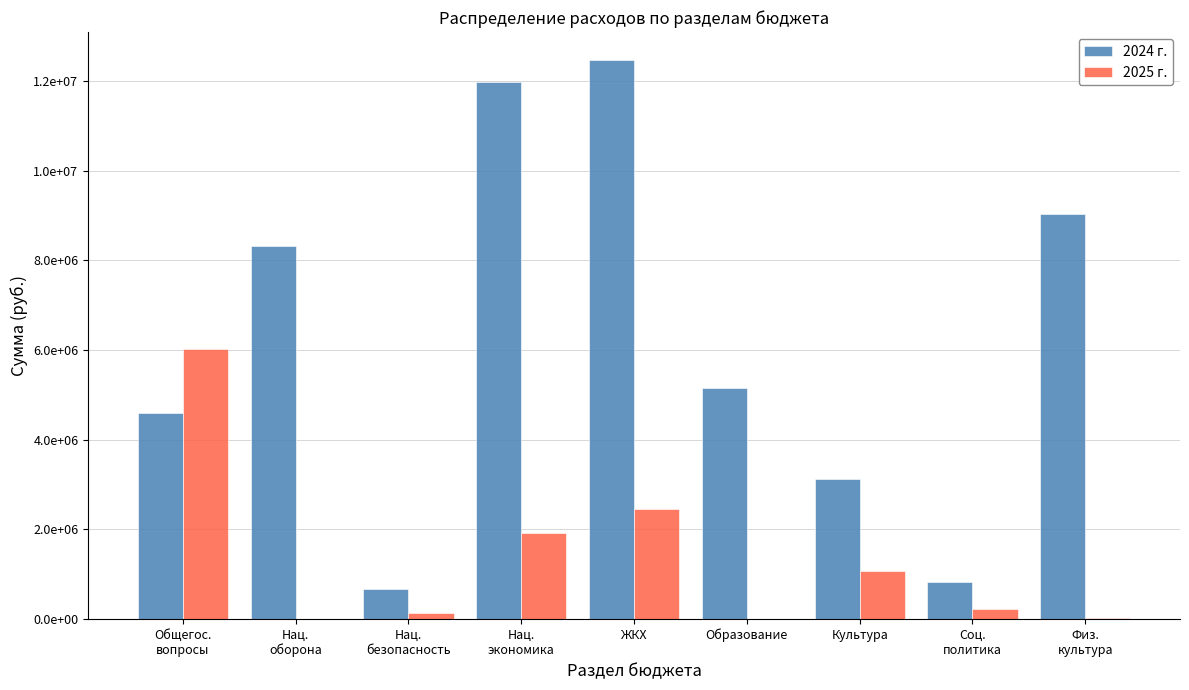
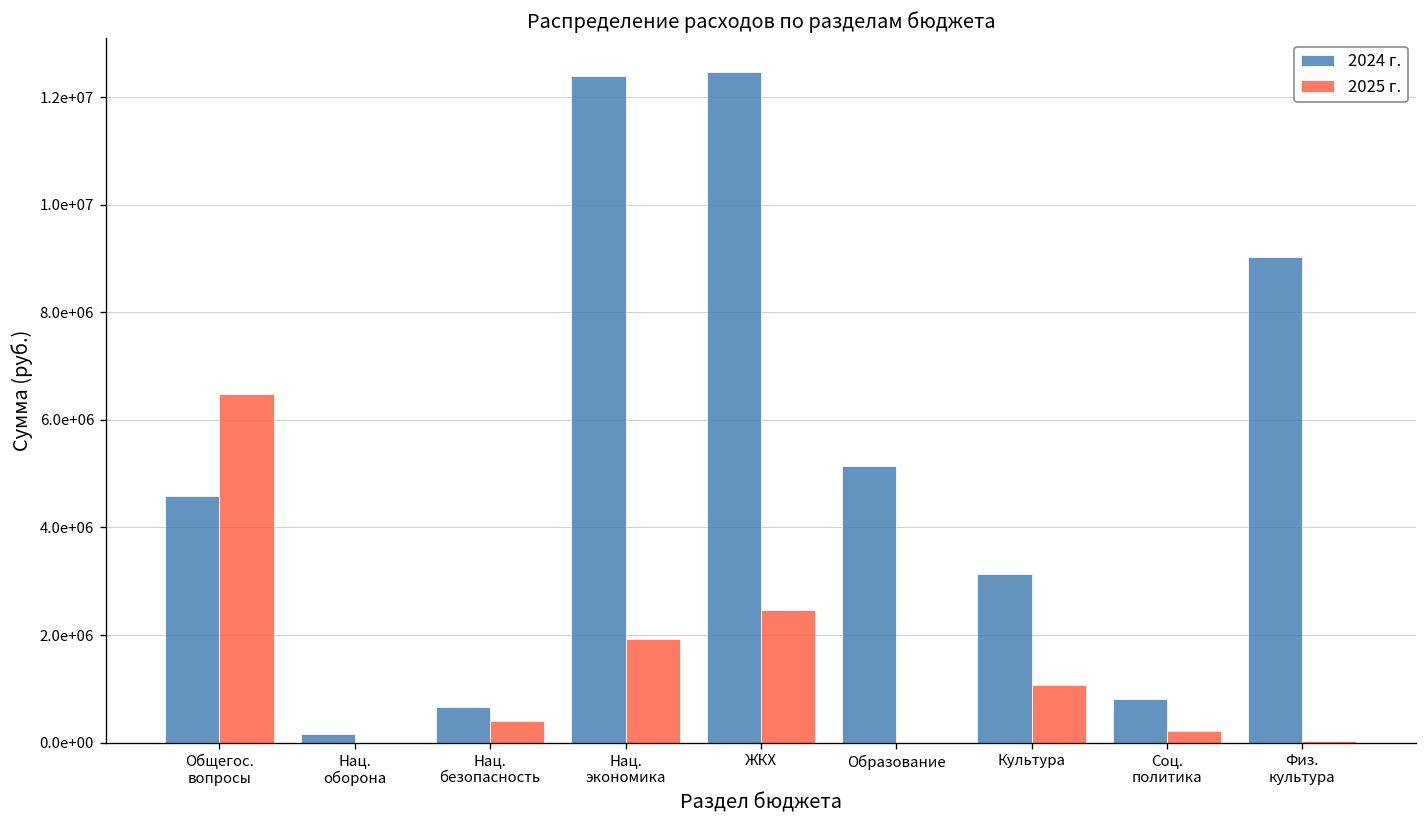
  {
    "2024 г.": {
      "Общегос. вопросы": 4600000,
-     "Нац. оборона": 8300000,
+     "Нац. оборона": 200000,
      "Нац. безопасность": 700000,
-     "Нац. экономика": 12000000,
+     "Нац. экономика": 12400000,
      "ЖКХ": 12500000,
      "Образование": 5100000,
      "Культура": 3100000,
      "Соц. политика": 800000,
      "Физ. культура": 9000000
    },
    "2025 г.": {
-     "Общегос. вопросы": 6000000,
+     "Общегос. вопросы": 6500000,
      "Нац. оборона": 0,
-     "Нац. безопасность": 100000,
+     "Нац. безопасность": 400000,
      "Нац. экономика": 1900000,
      "ЖКХ": 2500000,
      "Культура": 1100000,
      "Соц. политика": 200000
    }
  }
